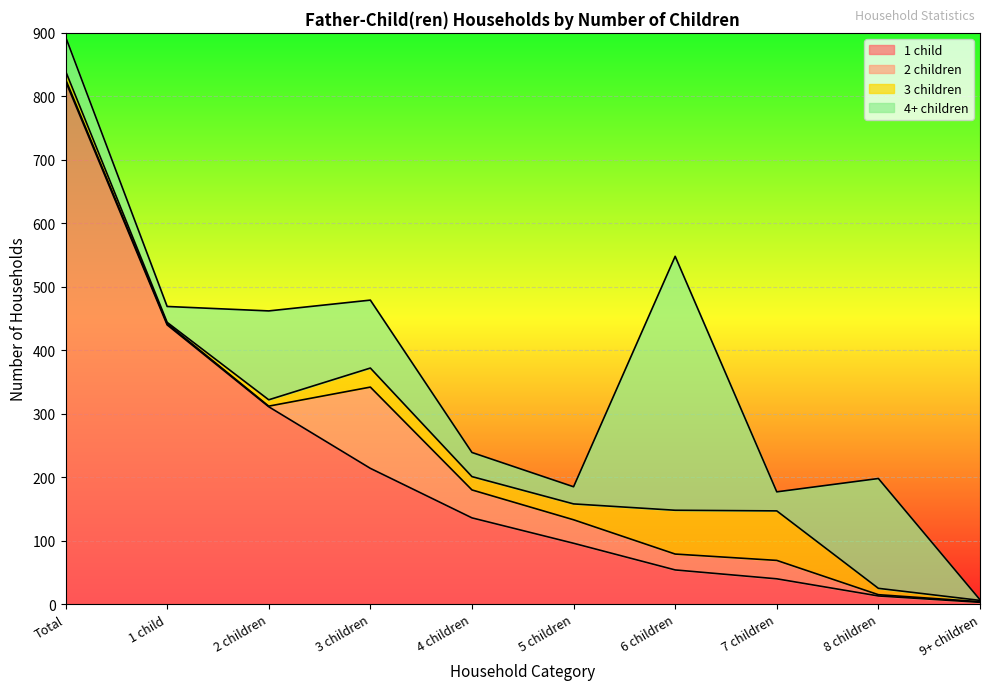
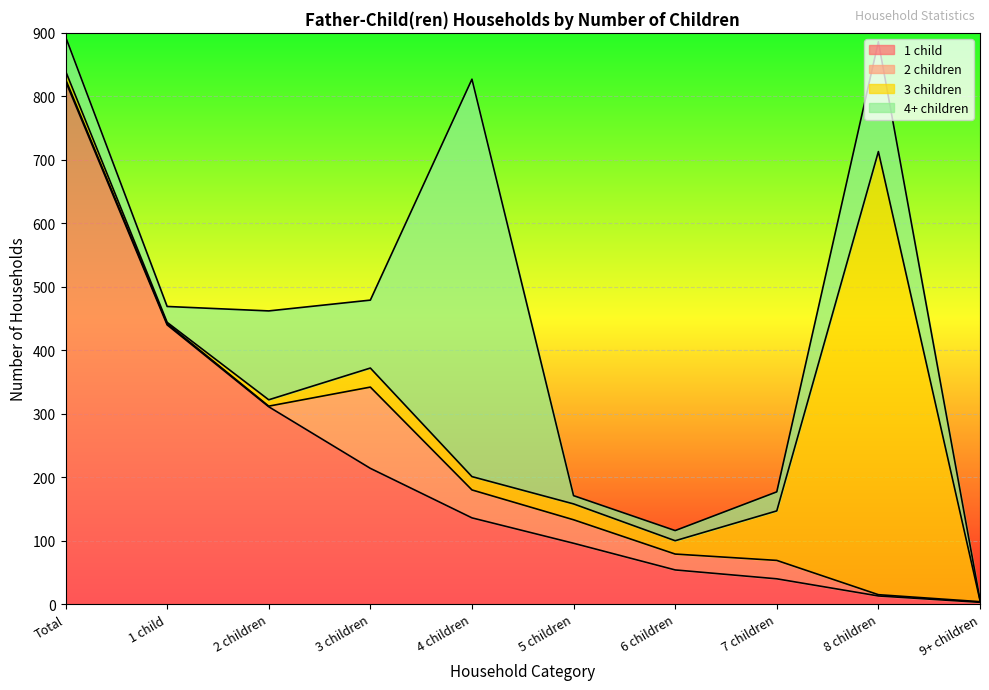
  {
    "3 children": {
      "Total": 10,
      "2 children": 10,
      "3 children": 30,
      "4 children": 20,
      "5 children": 30,
-     "6 children": 70,
+     "6 children": 20,
      "7 children": 80,
-     "8 children": 10
+     "8 children": 700
    },
    "4+ children": {
      "Total": 50,
      "1 child": 30,
      "2 children": 140,
      "3 children": 110,
-     "4 children": 40,
-     "5 children": 30,
-     "6 children": 400,
+     "4 children": 630,
+     "5 children": 10,
+     "6 children": 20,
      "7 children": 30
    }
  }
